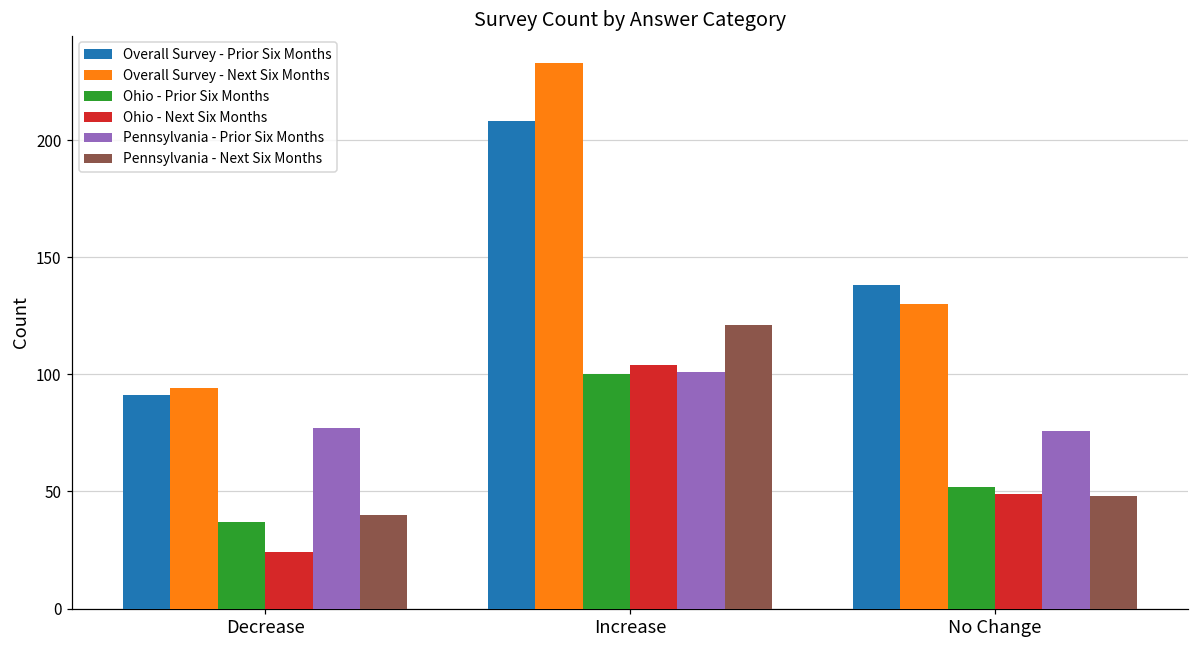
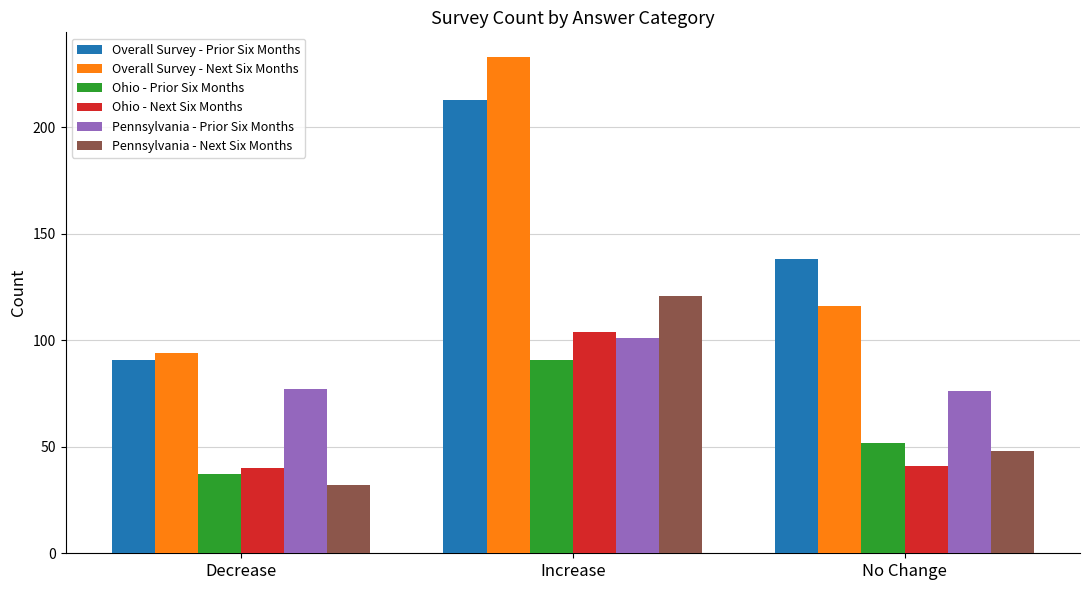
  {
    "Overall Survey - Prior Six Months": {
      "Decrease": 91,
-     "Increase": 208,
+     "Increase": 213,
      "No Change": 138
    },
    "Overall Survey - Next Six Months": {
      "Decrease": 94,
      "Increase": 233,
-     "No Change": 130
+     "No Change": 116
    },
    "Ohio - Prior Six Months": {
      "Decrease": 37,
-     "Increase": 100,
+     "Increase": 91,
      "No Change": 52
    },
    "Ohio - Next Six Months": {
-     "Decrease": 24,
+     "Decrease": 40,
      "Increase": 104,
-     "No Change": 49
+     "No Change": 41
    },
    "Pennsylvania - Prior Six Months": {
      "Decrease": 77,
      "Increase": 101,
      "No Change": 76
    },
    "Pennsylvania - Next Six Months": {
-     "Decrease": 40,
+     "Decrease": 32,
      "Increase": 121,
      "No Change": 48
    }
  }
